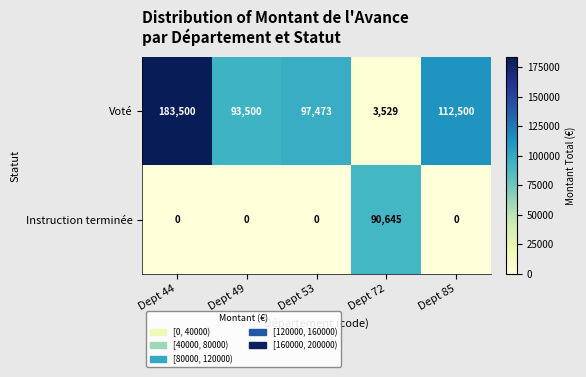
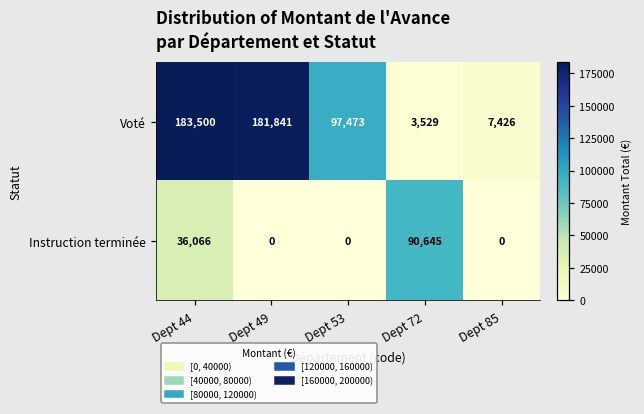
  {
    "Voté": {
      "Dept 44": "183,500",
-     "Dept 49": "93,500",
+     "Dept 49": "181,841",
      "Dept 53": "97,473",
      "Dept 72": "3,529",
-     "Dept 85": "112,500"
+     "Dept 85": "7,426"
    },
    "Instruction terminée": {
-     "Dept 44": "0",
+     "Dept 44": "36,066",
      "Dept 49": "0",
      "Dept 53": "0",
      "Dept 72": "90,645",
      "Dept 85": "0"
    }
  }
